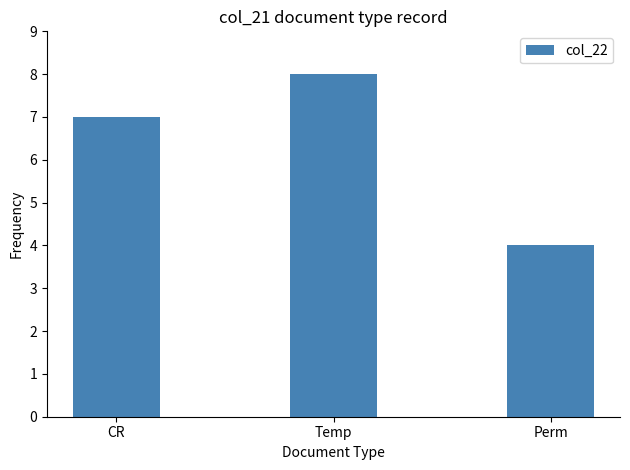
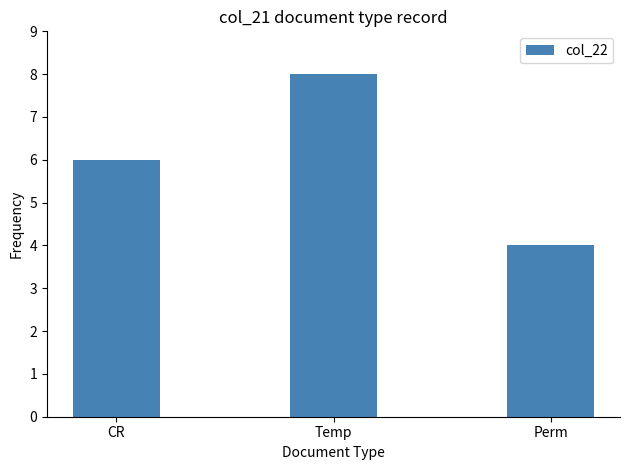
  {
-   "CR": 7,
+   "CR": 6,
    "Temp": 8,
    "Perm": 4
  }
